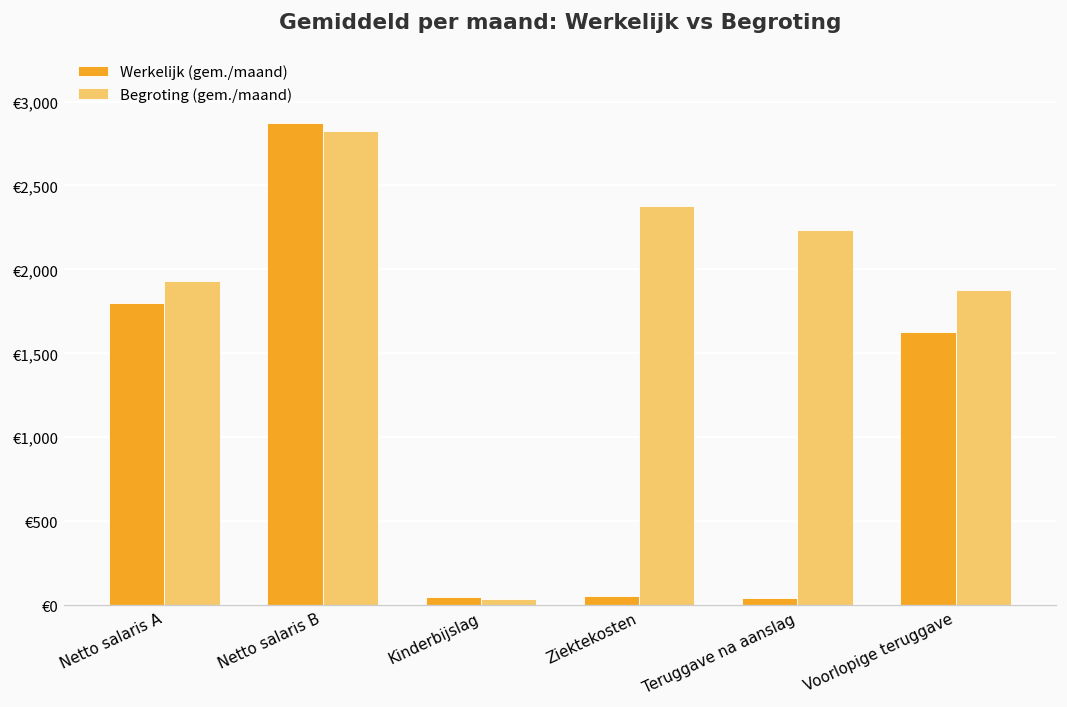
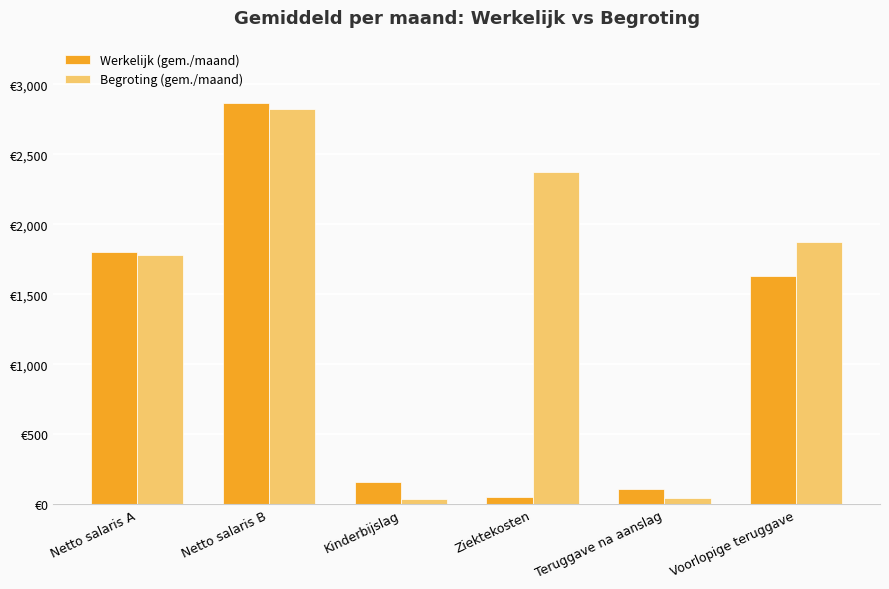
  {
    "Werkelijk (gem./maand)": {
      "Netto salaris A": "€1,800",
      "Netto salaris B": "€2,870",
-     "Kinderbijslag": "€50",
+     "Kinderbijslag": "€160",
      "Ziektekosten": "€50",
-     "Teruggave na aanslag": "€40",
+     "Teruggave na aanslag": "€110",
      "Voorlopige teruggave": "€1,630"
    },
    "Begroting (gem./maand)": {
-     "Netto salaris A": "€1,930",
+     "Netto salaris A": "€1,780",
      "Netto salaris B": "€2,820",
      "Kinderbijslag": "€40",
      "Ziektekosten": "€2,380",
-     "Teruggave na aanslag": "€2,240",
+     "Teruggave na aanslag": "€40",
      "Voorlopige teruggave": "€1,870"
    }
  }
